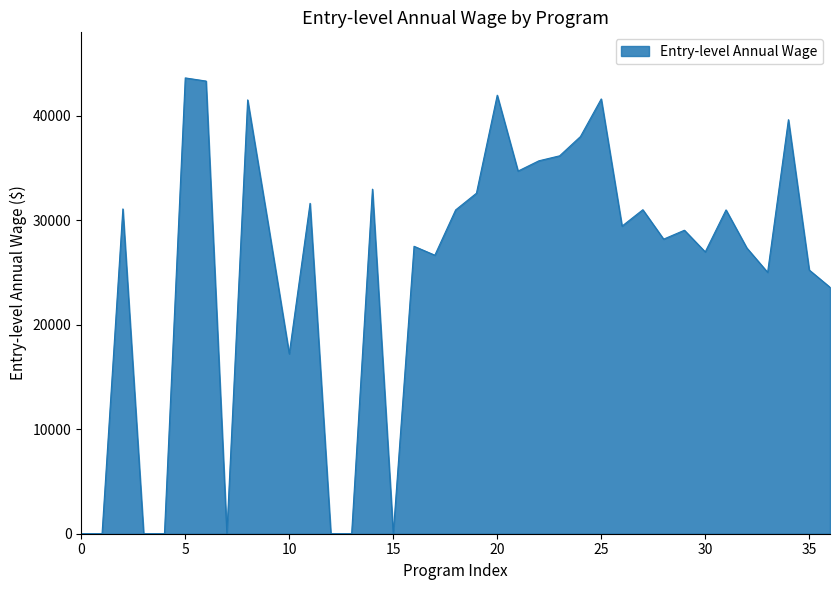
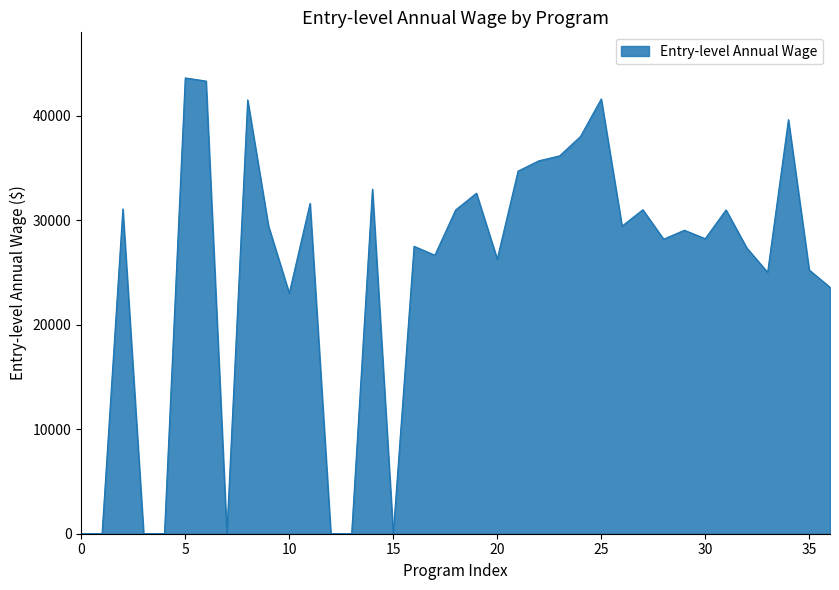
  {
    "0": 0,
    "5": 43600,
-   "10": 17200,
+   "10": 23000,
    "15": 0,
-   "20": 42000,
+   "20": 26300,
    "25": 41600,
-   "30": 27000,
+   "30": 28200,
    "35": 25200
  }
